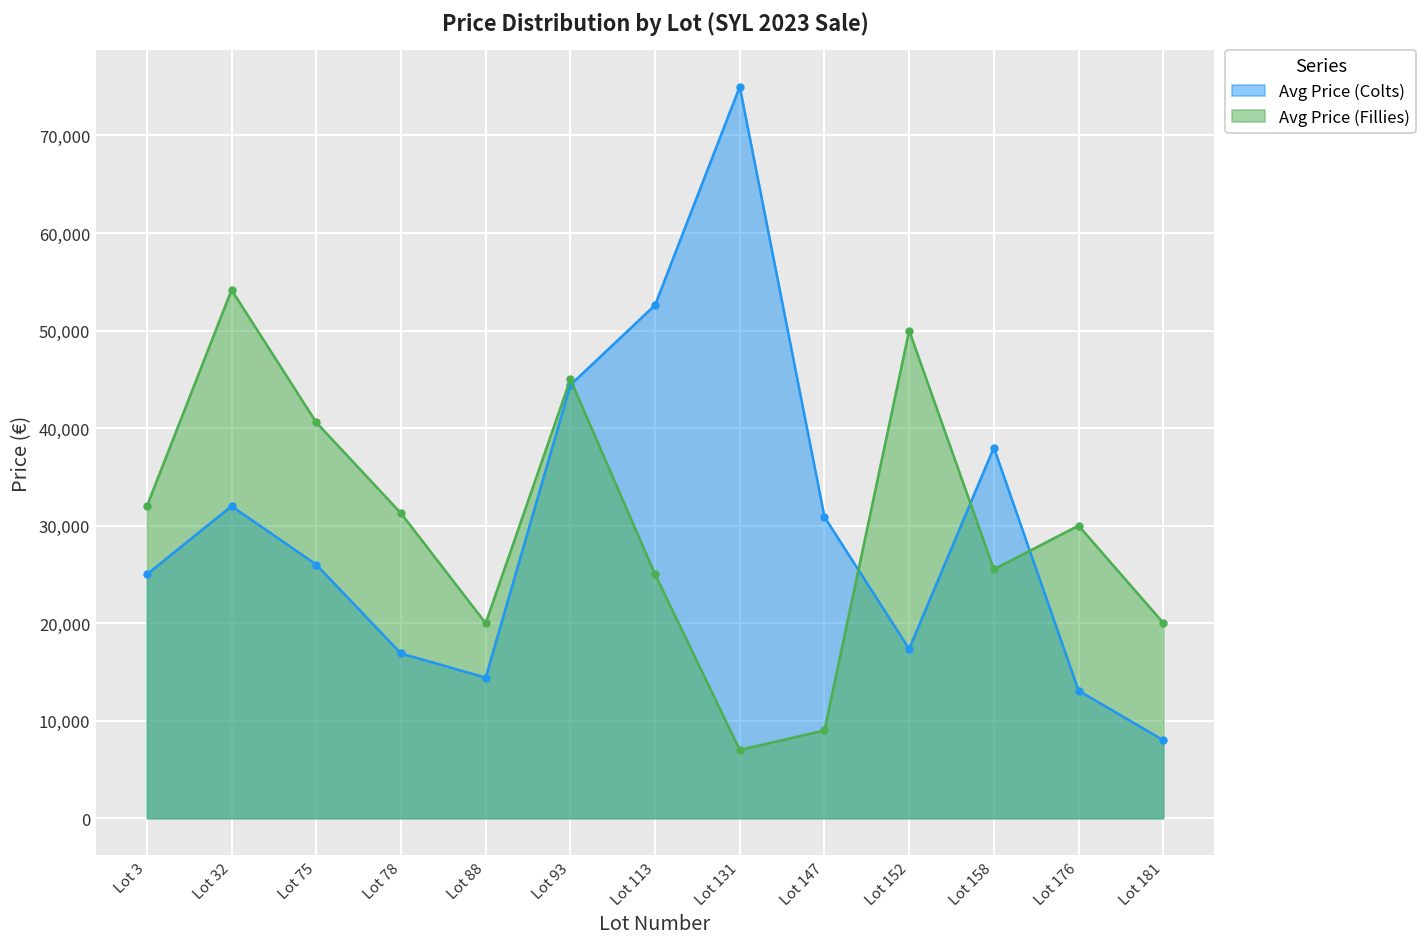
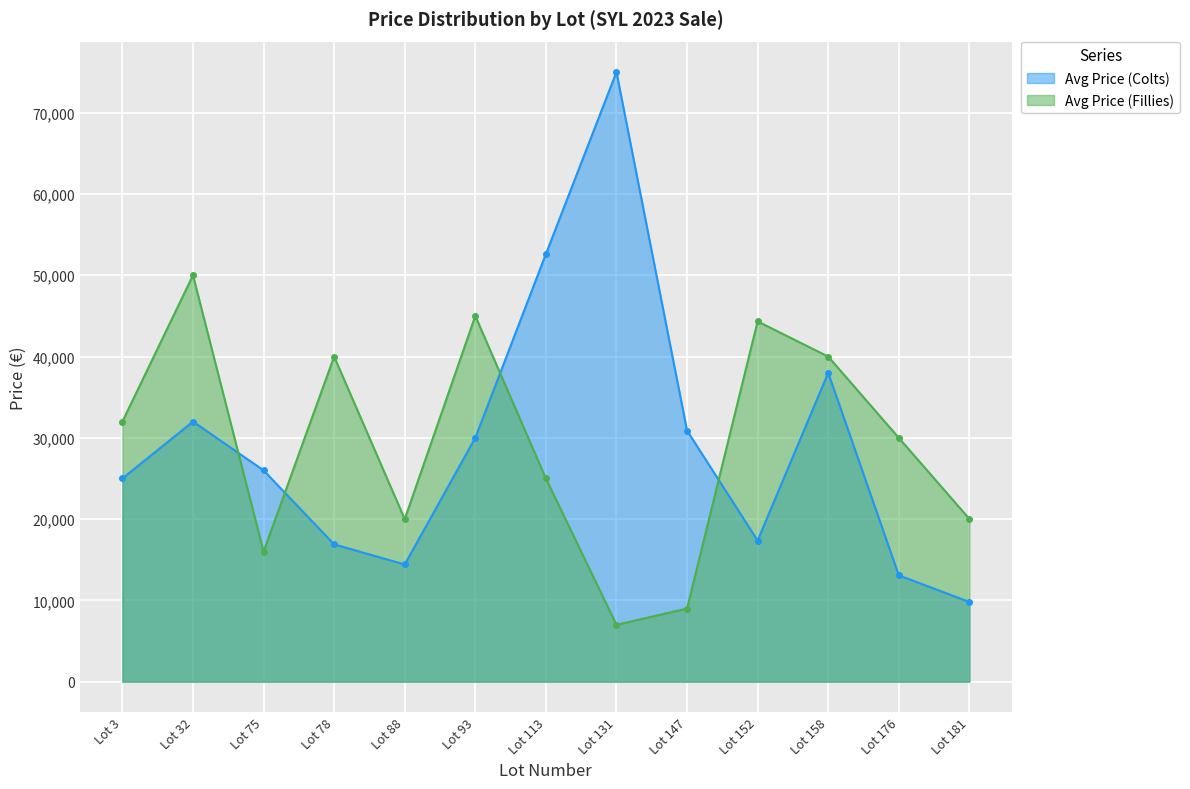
  {
    "Avg Price (Colts)": {
      "Lot 3": "25,000",
      "Lot 32": "32,000",
      "Lot 75": "26,000",
      "Lot 78": "17,000",
      "Lot 88": "14,000",
-     "Lot 93": "44,000",
+     "Lot 93": "30,000",
      "Lot 113": "53,000",
      "Lot 131": "75,000",
      "Lot 147": "31,000",
      "Lot 152": "17,000",
      "Lot 158": "38,000",
      "Lot 176": "13,000",
-     "Lot 181": "8,000"
+     "Lot 181": "10,000"
    },
    "Avg Price (Fillies)": {
      "Lot 3": "32,000",
-     "Lot 32": "54,000",
-     "Lot 75": "41,000",
-     "Lot 78": "31,000",
+     "Lot 32": "50,000",
+     "Lot 75": "16,000",
+     "Lot 78": "40,000",
      "Lot 88": "20,000",
      "Lot 93": "45,000",
      "Lot 113": "25,000",
      "Lot 131": "7,000",
      "Lot 147": "9,000",
-     "Lot 152": "50,000",
-     "Lot 158": "26,000",
+     "Lot 152": "44,000",
+     "Lot 158": "40,000",
      "Lot 176": "30,000",
      "Lot 181": "20,000"
    }
  }
